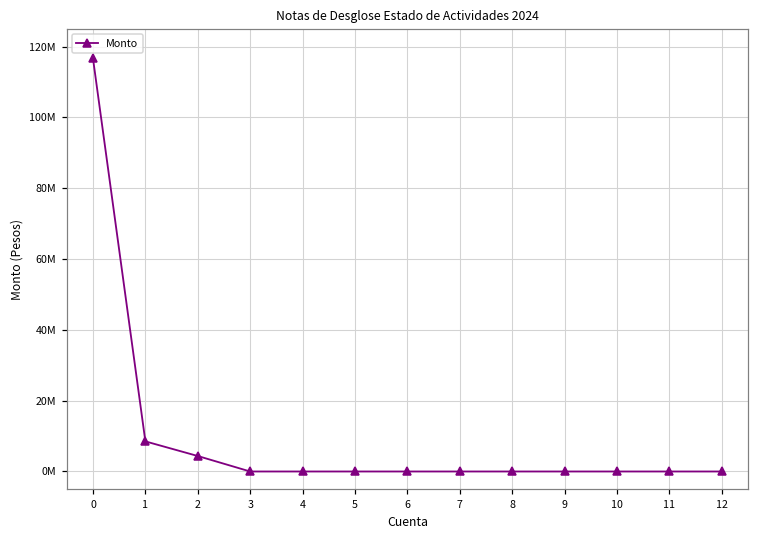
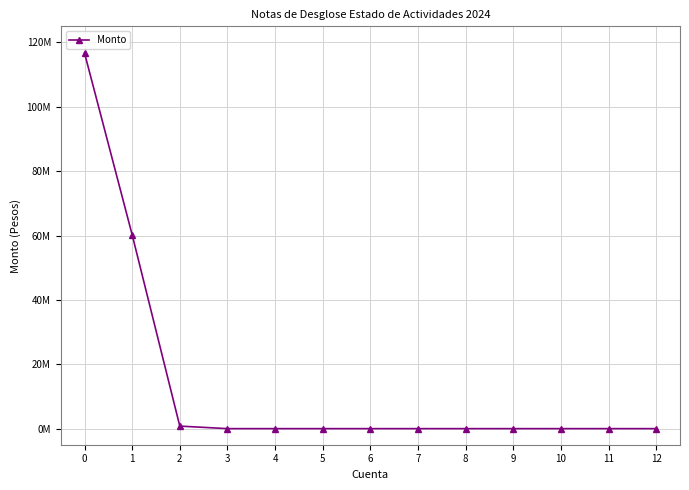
  {
    "0": 117000000,
-   "1": 9000000,
-   "2": 4000000,
+   "1": 60000000,
+   "2": 1000000,
    "3": 0,
    "4": 0,
    "5": 0,
    "6": 0,
    "7": 0,
    "8": 0,
    "9": 0,
    "10": 0,
    "11": 0,
    "12": 0
  }
